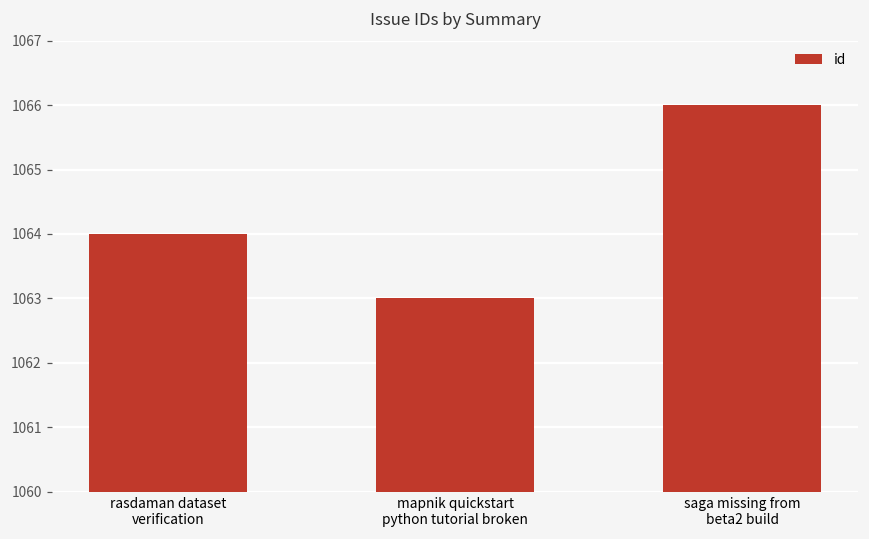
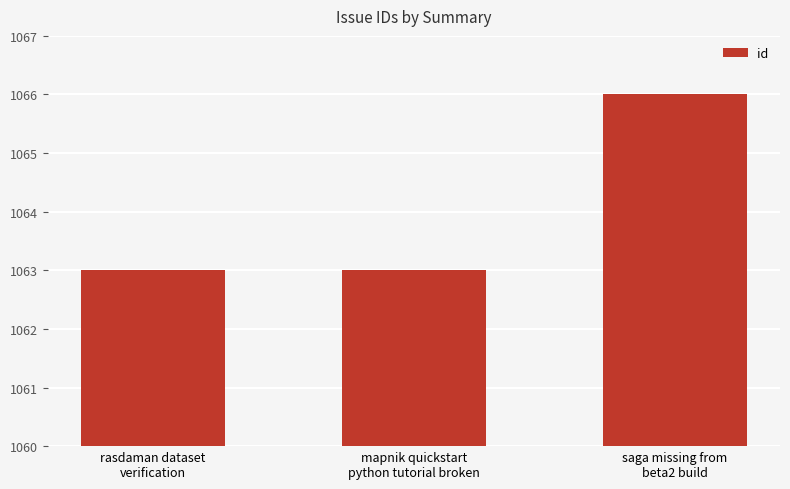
  {
-   "rasdaman dataset verification": 1064,
+   "rasdaman dataset verification": 1063,
    "mapnik quickstart python tutorial broken": 1063,
    "saga missing from beta2 build": 1066
  }
